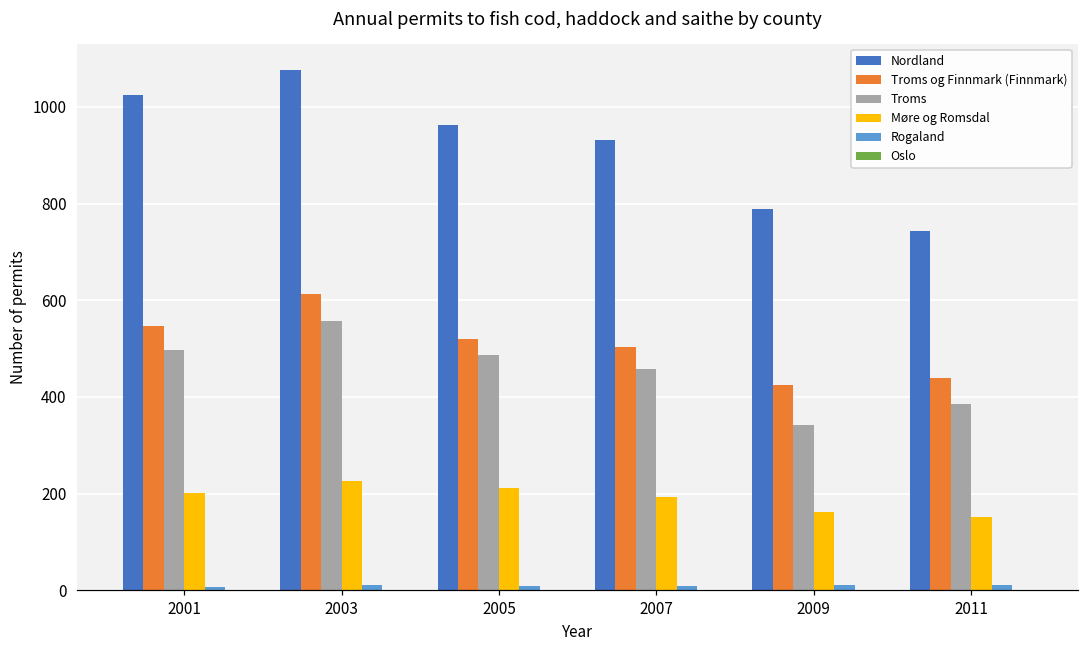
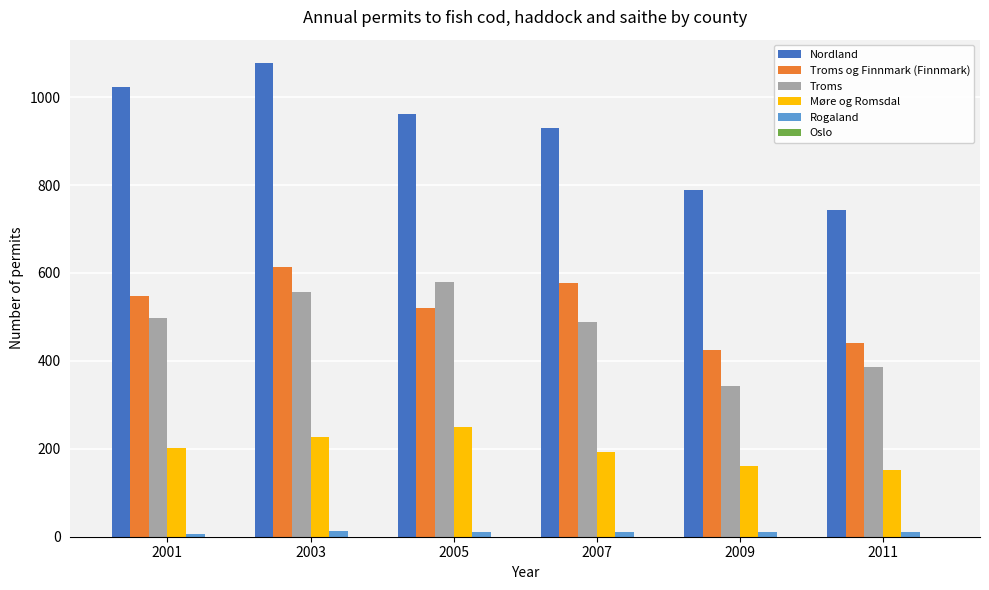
  {
    "Troms og Finnmark (Finnmark)": {
      "2001": 550,
      "2003": 610,
      "2005": 520,
-     "2007": 500,
+     "2007": 580,
      "2009": 420,
      "2011": 440
    },
    "Troms": {
      "2001": 500,
      "2003": 560,
-     "2005": 490,
-     "2007": 460,
+     "2005": 580,
+     "2007": 490,
      "2009": 340,
      "2011": 390
    },
    "Møre og Romsdal": {
      "2001": 200,
      "2003": 230,
-     "2005": 210,
+     "2005": 250,
      "2007": 190,
      "2009": 160,
      "2011": 150
    },
    "Oslo": {
      "2001": 0,
      "2003": 0,
      "2005": 0,
      "2007": 0,
      "2009": 0,
      "2011": 0
    }
  }
